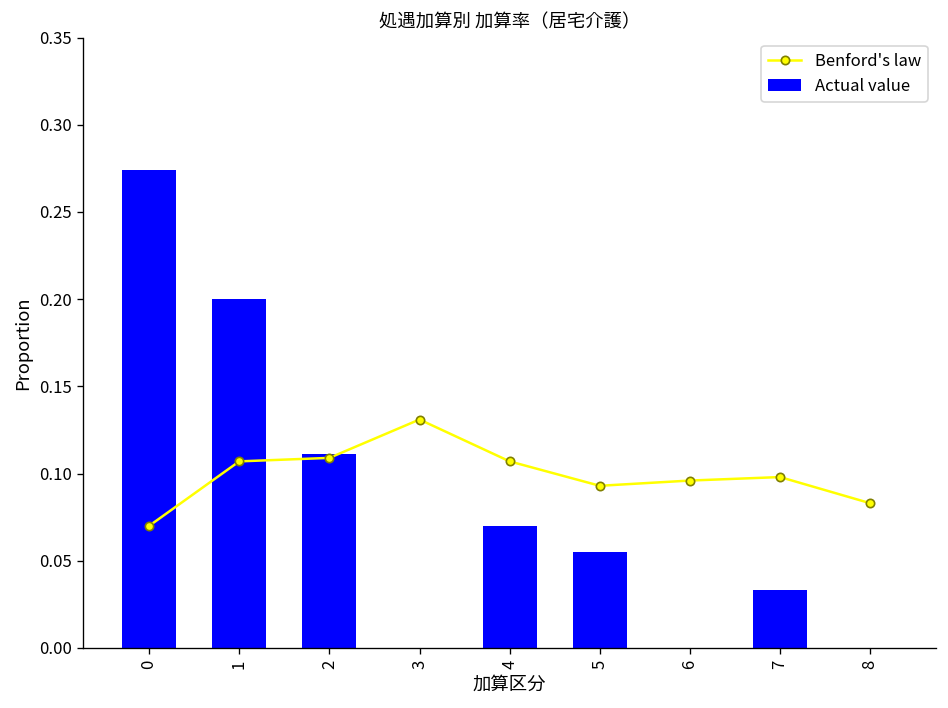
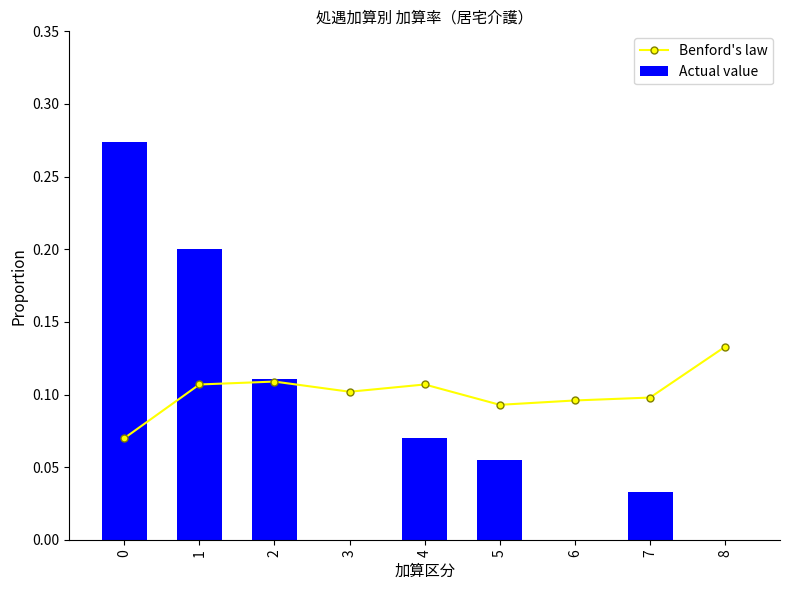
  {
    "Benford's law": {
      "0": 0.070,
      "1": 0.107,
      "2": 0.109,
-     "3": 0.131,
+     "3": 0.102,
      "4": 0.107,
      "5": 0.093,
      "6": 0.096,
      "7": 0.098,
-     "8": 0.083
+     "8": 0.133
    },
    "Actual value": {
      "0": 0.274,
      "1": 0.200,
      "2": 0.111,
      "3": 0.000,
      "4": 0.070,
      "5": 0.055,
      "6": 0.000,
      "7": 0.033,
      "8": 0.000
    }
  }
